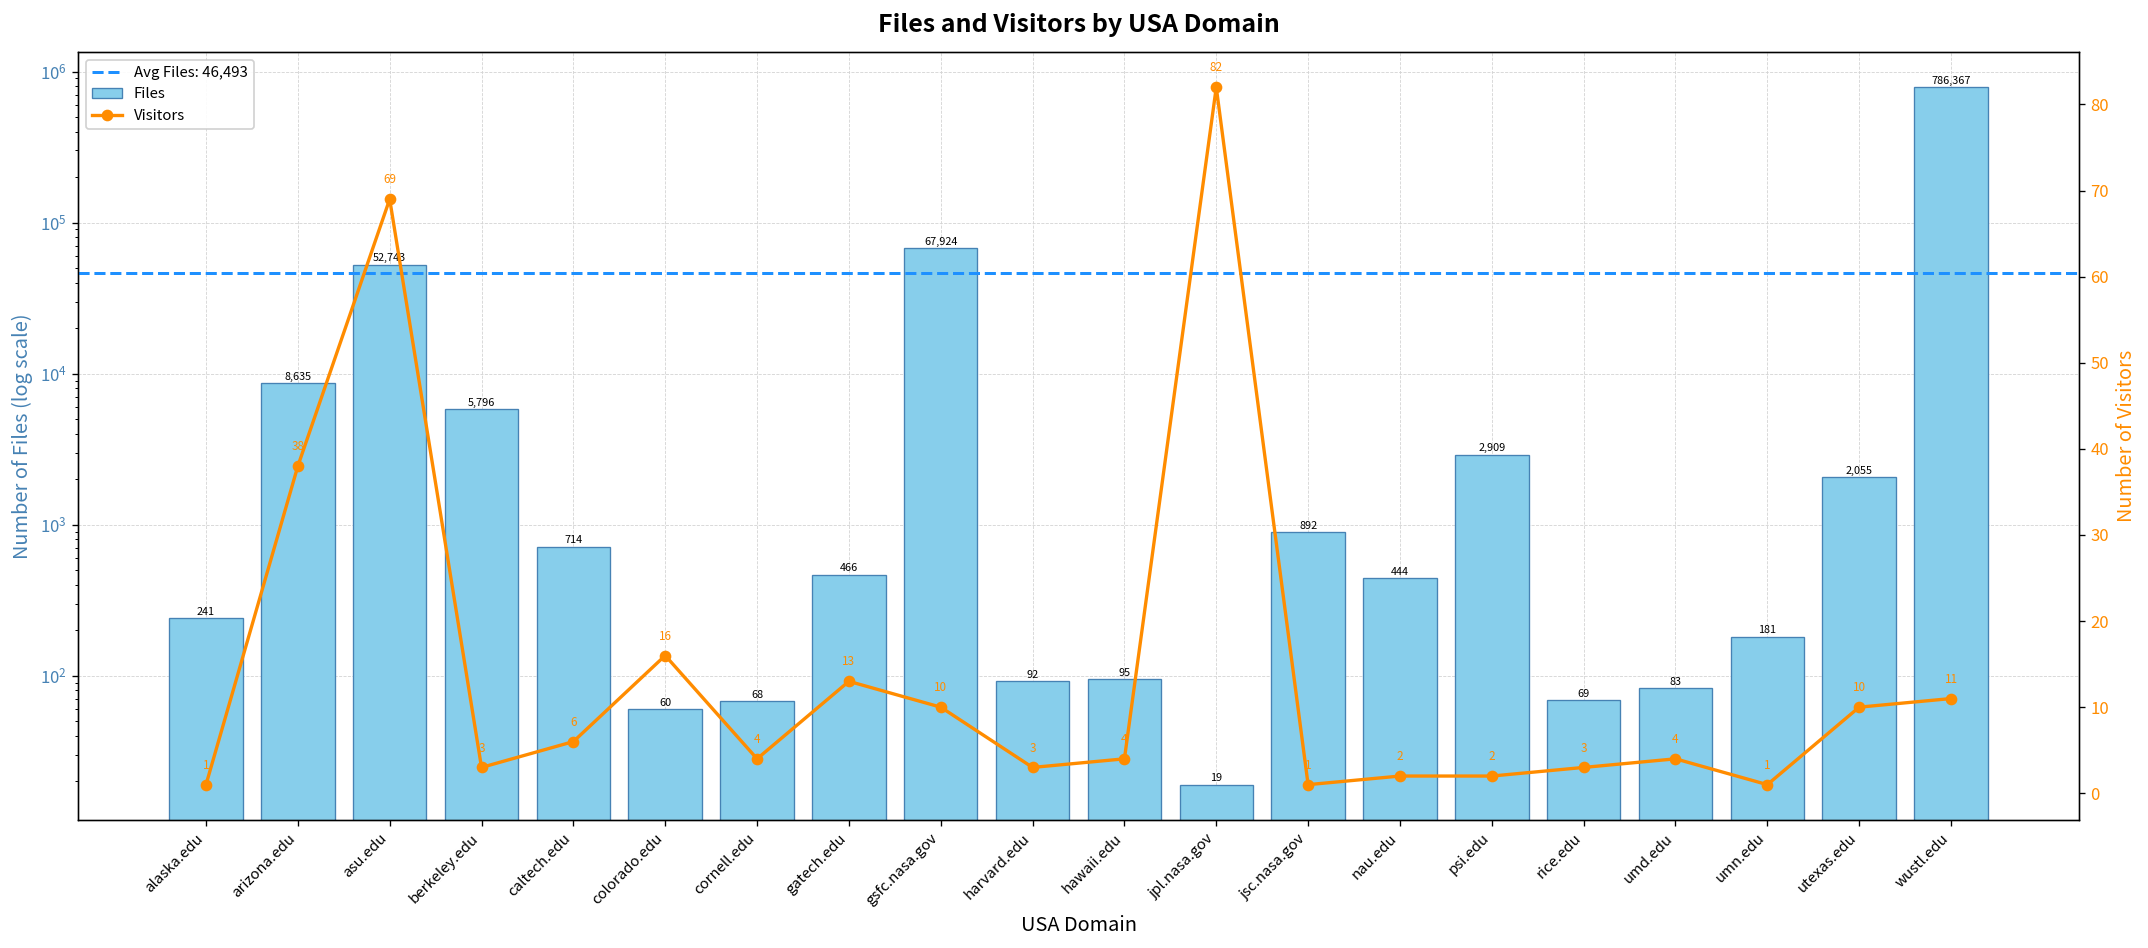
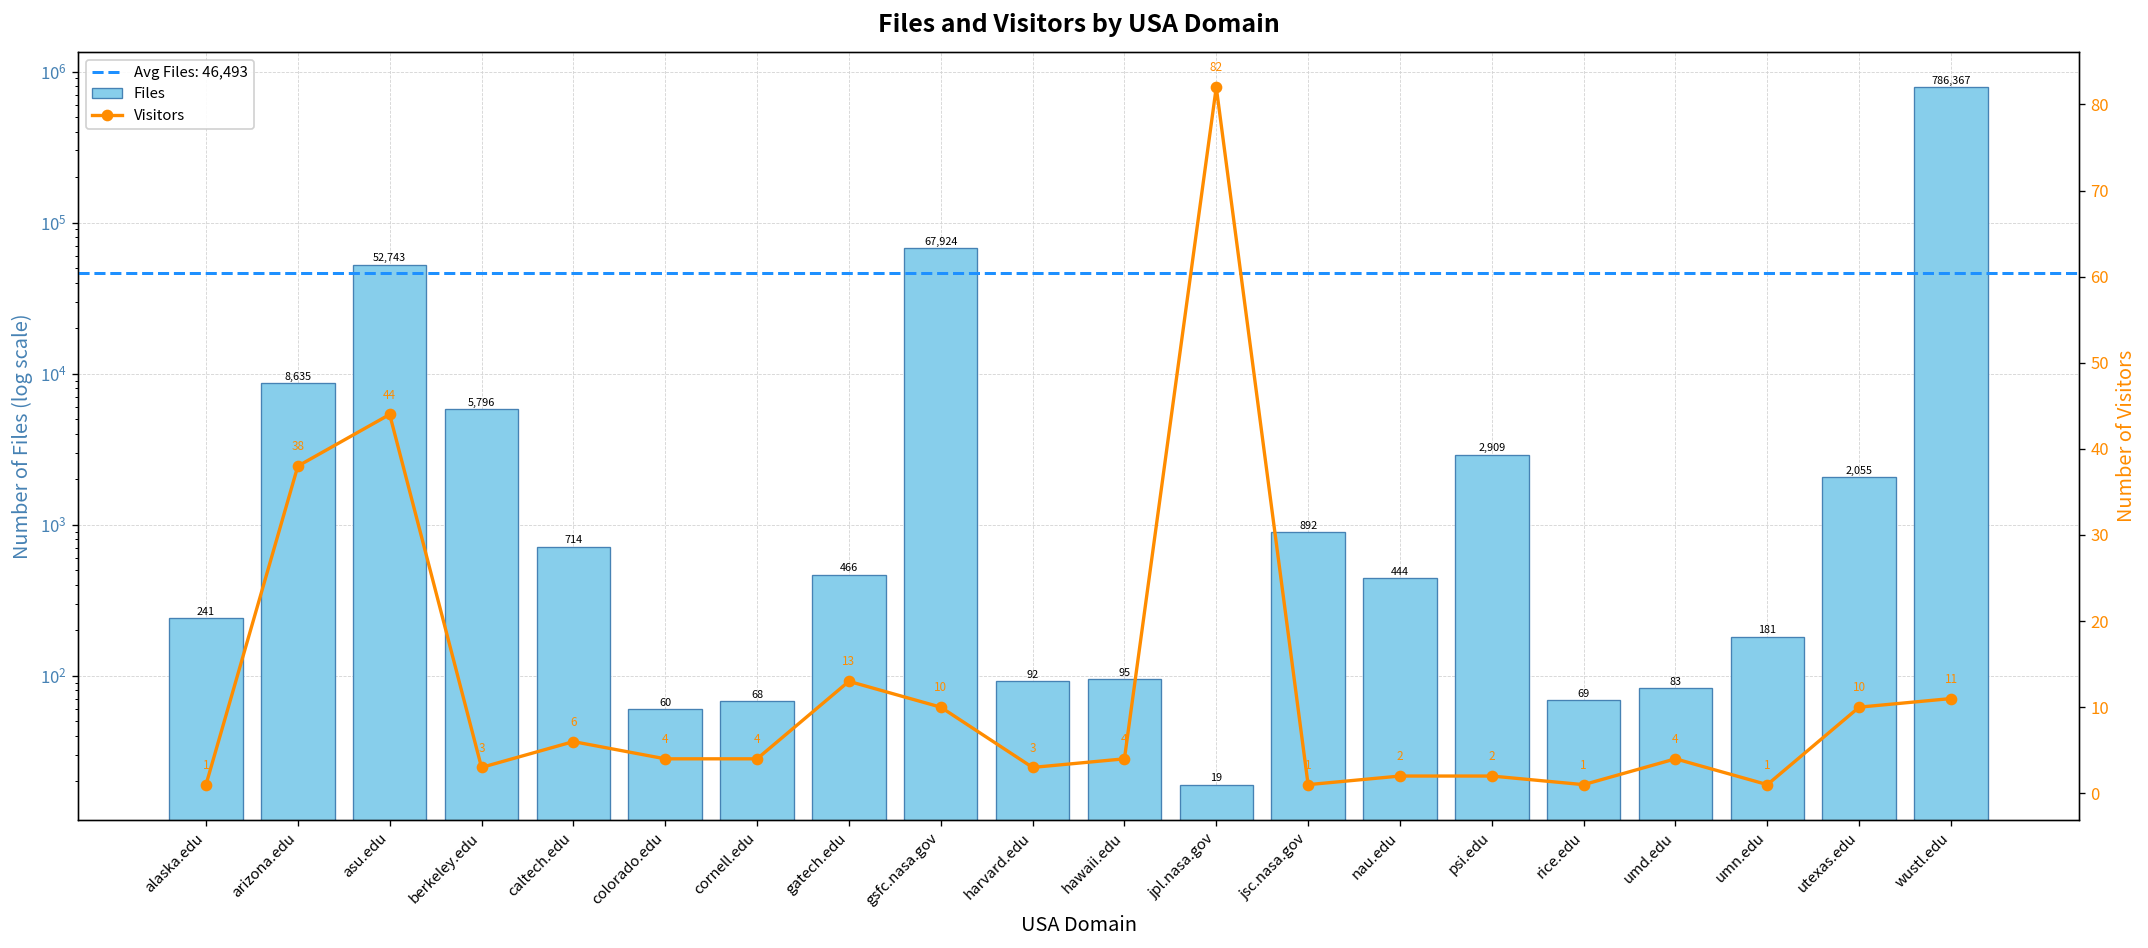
  {
    "Files": {
      "alaska.edu": "241",
      "arizona.edu": "8,635",
      "asu.edu": "52,743",
      "berkeley.edu": "5,796",
      "caltech.edu": "714",
      "colorado.edu": "60",
      "cornell.edu": "68",
      "gatech.edu": "466",
      "gsfc.nasa.gov": "67,924",
      "harvard.edu": "92",
      "hawaii.edu": "95",
      "jpl.nasa.gov": "19",
      "jsc.nasa.gov": "892",
      "nau.edu": "444",
      "psi.edu": "2,909",
      "rice.edu": "69",
      "umd.edu": "83",
      "umn.edu": "181",
      "utexas.edu": "2,055",
      "wustl.edu": "786,367"
    },
    "Visitors": {
      "alaska.edu": "1",
      "arizona.edu": "38",
-     "asu.edu": "69",
+     "asu.edu": "44",
      "berkeley.edu": "3",
      "caltech.edu": "6",
-     "colorado.edu": "16",
+     "colorado.edu": "4",
      "cornell.edu": "4",
      "gatech.edu": "13",
      "gsfc.nasa.gov": "10",
      "harvard.edu": "3",
      "hawaii.edu": "4",
      "jpl.nasa.gov": "82",
      "jsc.nasa.gov": "1",
      "nau.edu": "2",
      "psi.edu": "2",
-     "rice.edu": "3",
+     "rice.edu": "1",
      "umd.edu": "4",
      "umn.edu": "1",
      "utexas.edu": "10",
      "wustl.edu": "11"
    }
  }
